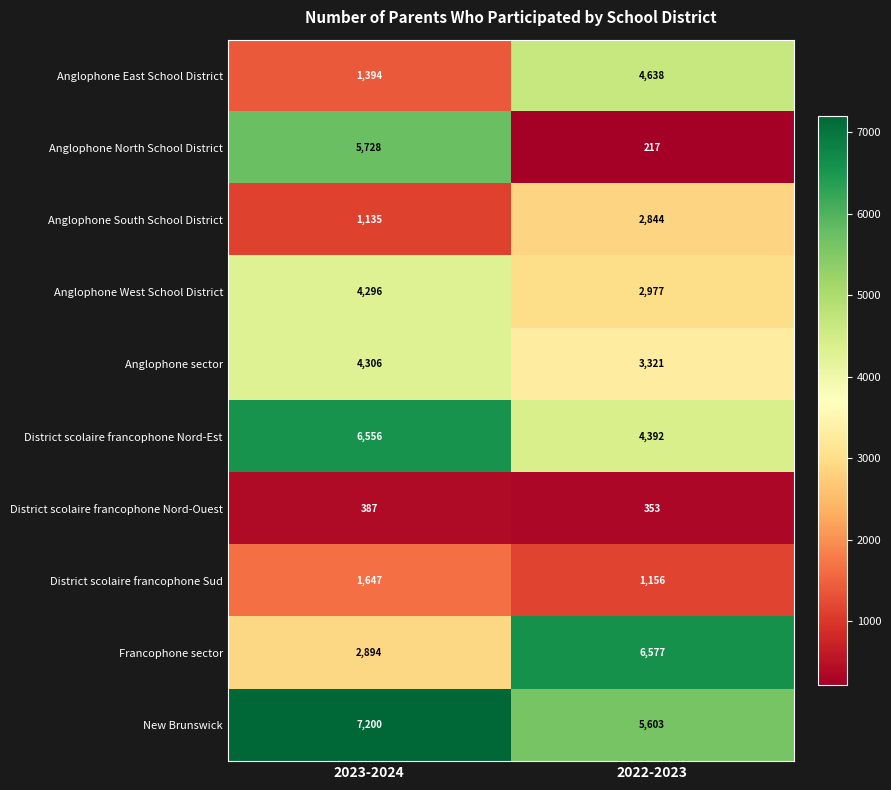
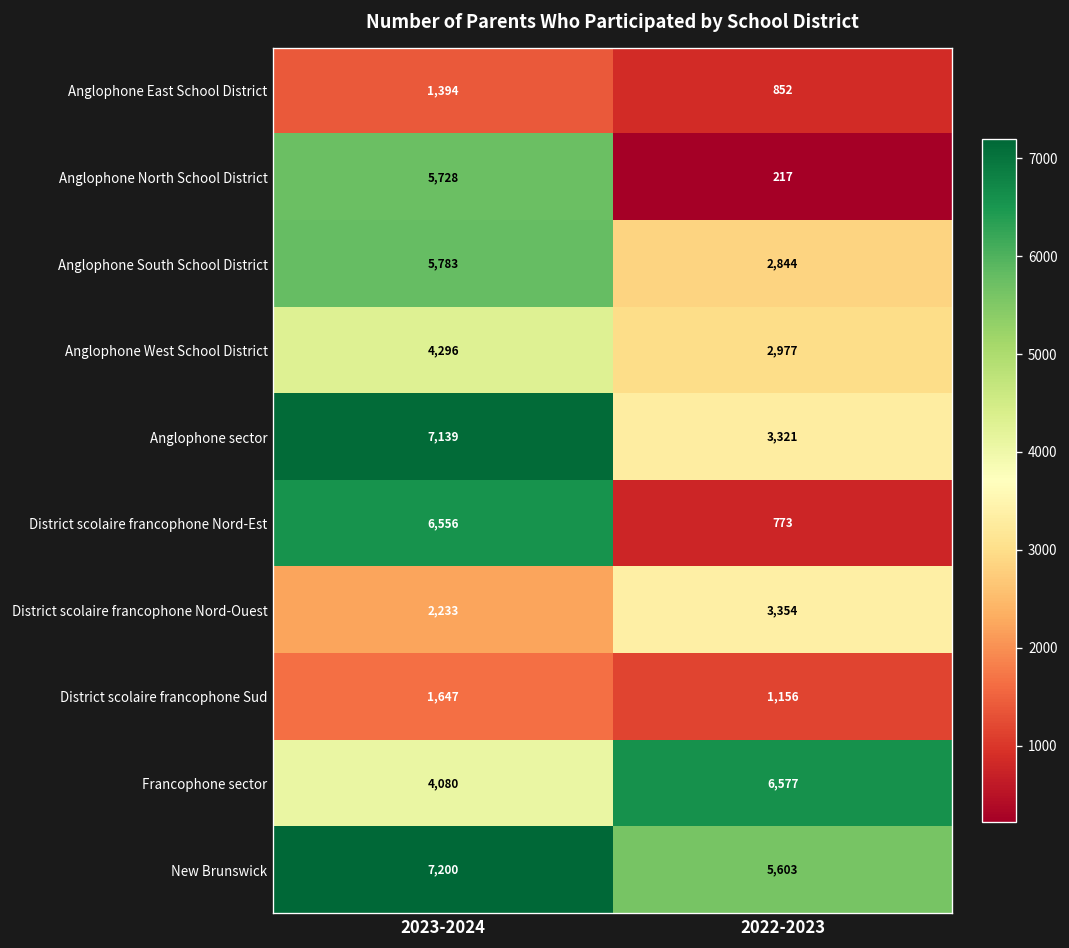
  {
    "Anglophone East School District": {
      "2023-2024": "1,394",
-     "2022-2023": "4,638"
+     "2022-2023": "852"
    },
    "Anglophone North School District": {
      "2023-2024": "5,728",
      "2022-2023": "217"
    },
    "Anglophone South School District": {
-     "2023-2024": "1,135",
+     "2023-2024": "5,783",
      "2022-2023": "2,844"
    },
    "Anglophone West School District": {
      "2023-2024": "4,296",
      "2022-2023": "2,977"
    },
    "Anglophone sector": {
-     "2023-2024": "4,306",
+     "2023-2024": "7,139",
      "2022-2023": "3,321"
    },
    "District scolaire francophone Nord-Est": {
      "2023-2024": "6,556",
-     "2022-2023": "4,392"
+     "2022-2023": "773"
    },
    "District scolaire francophone Nord-Ouest": {
-     "2023-2024": "387",
-     "2022-2023": "353"
+     "2023-2024": "2,233",
+     "2022-2023": "3,354"
    },
    "District scolaire francophone Sud": {
      "2023-2024": "1,647",
      "2022-2023": "1,156"
    },
    "Francophone sector": {
-     "2023-2024": "2,894",
+     "2023-2024": "4,080",
      "2022-2023": "6,577"
    },
    "New Brunswick": {
      "2023-2024": "7,200",
      "2022-2023": "5,603"
    }
  }
